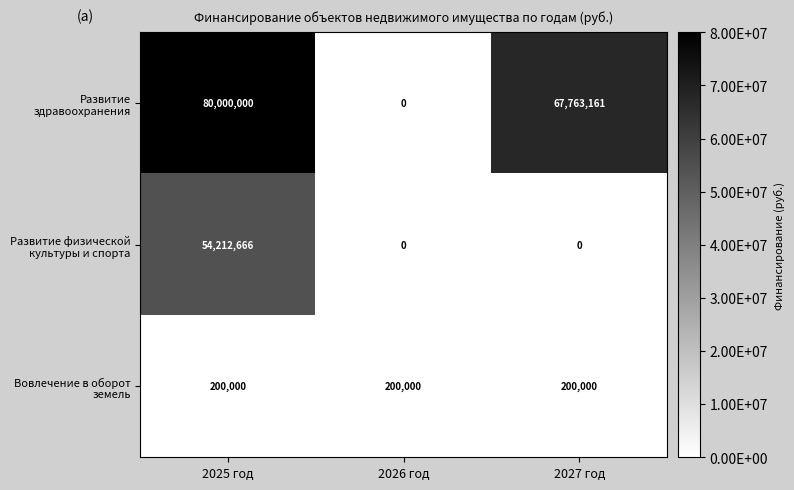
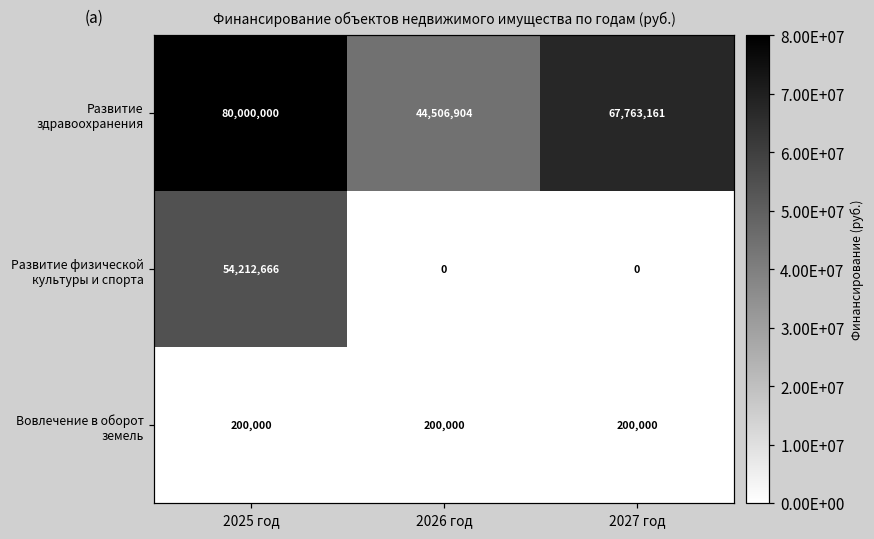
  {
    "Развитие здравоохранения": {
      "2025 год": "80,000,000",
-     "2026 год": "0",
+     "2026 год": "44,506,904",
      "2027 год": "67,763,161"
    },
    "Развитие физической культуры и спорта": {
      "2025 год": "54,212,666",
      "2026 год": "0",
      "2027 год": "0"
    },
    "Вовлечение в оборот земель": {
      "2025 год": "200,000",
      "2026 год": "200,000",
      "2027 год": "200,000"
    }
  }
